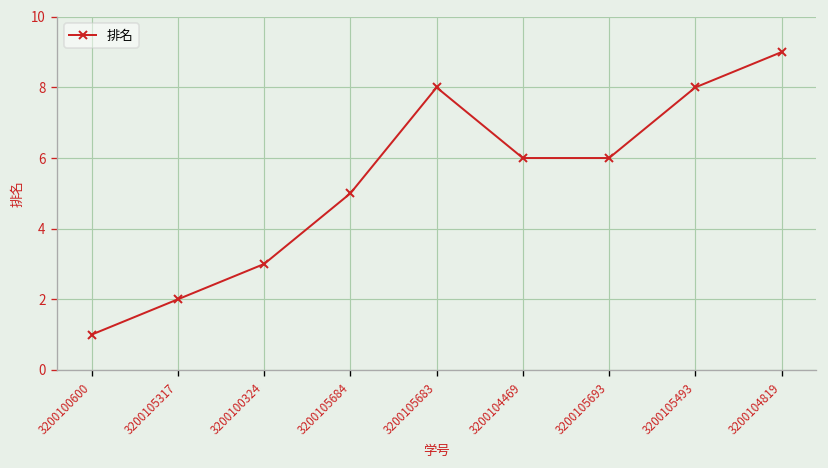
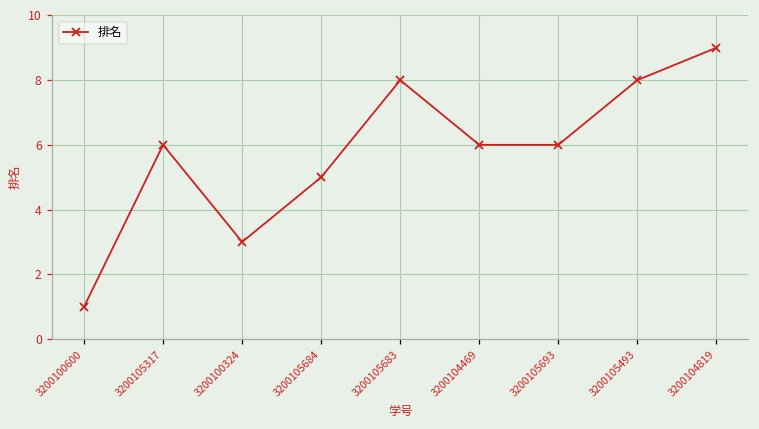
  {
    "3200100600": 1,
-   "3200105317": 2,
+   "3200105317": 6,
    "3200100324": 3,
    "3200105684": 5,
    "3200105683": 8,
    "3200104469": 6,
    "3200105693": 6,
    "3200105493": 8,
    "3200104819": 9
  }
